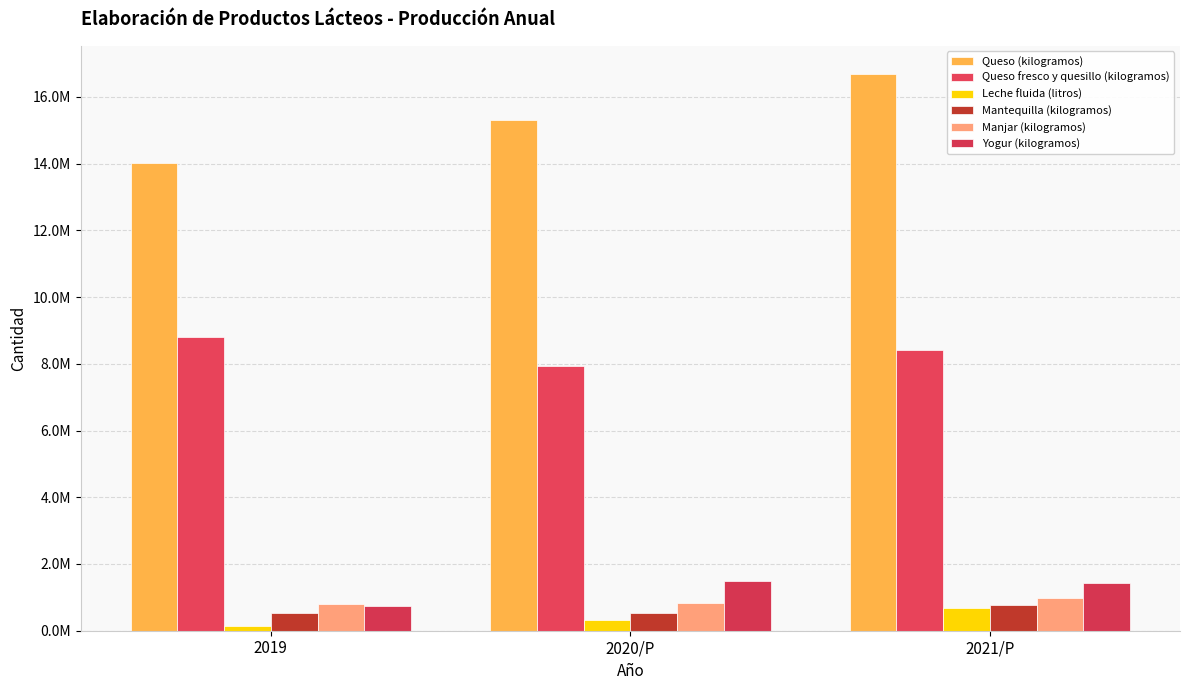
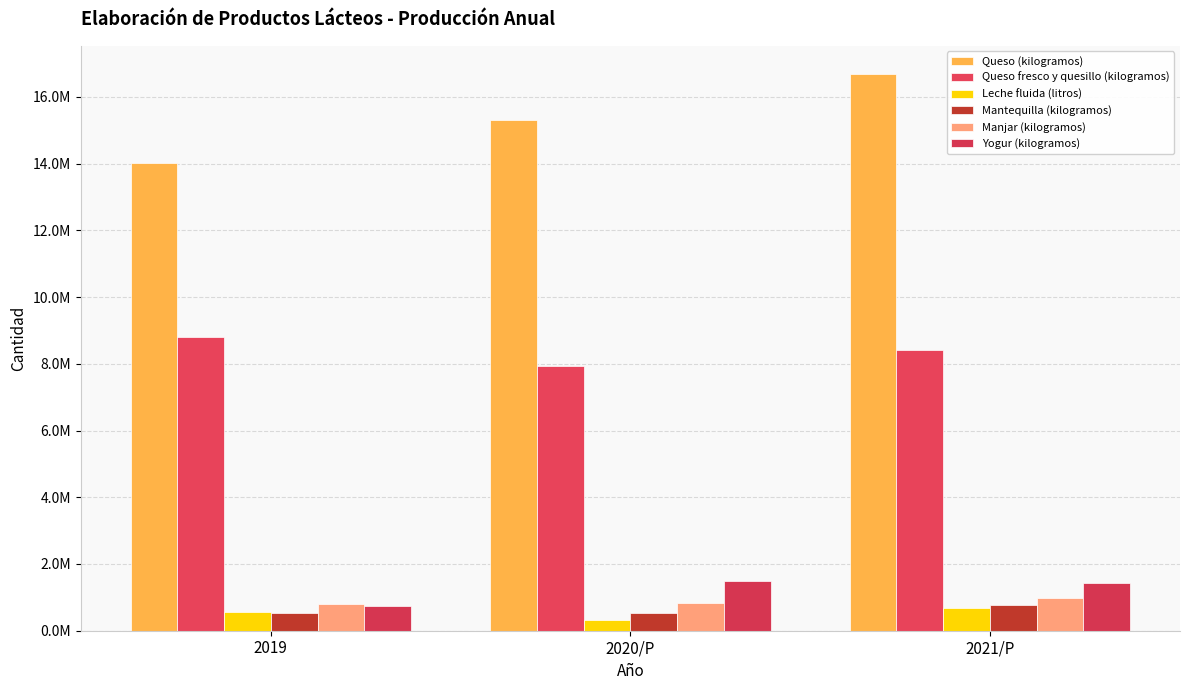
  {
    "Leche fluida (litros)": {
-     "2019": 100000,
+     "2019": 600000,
      "2020/P": 300000,
      "2021/P": 700000
    }
  }
